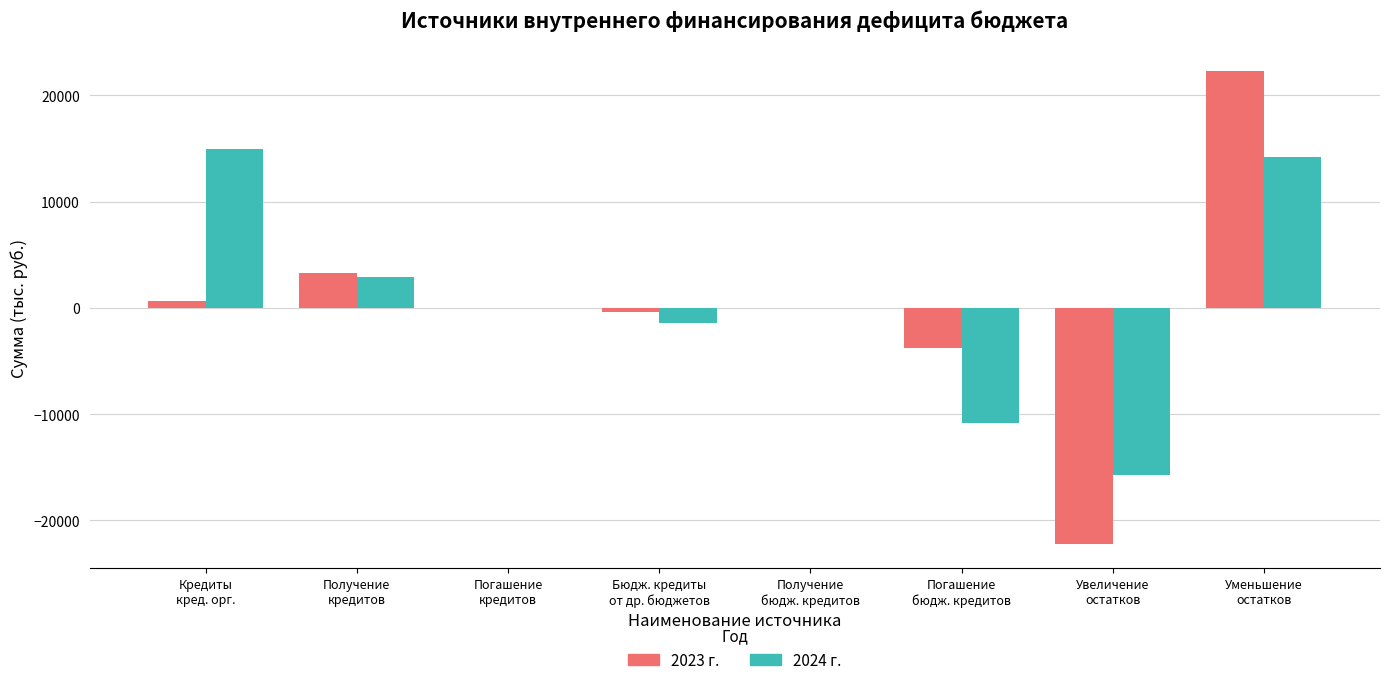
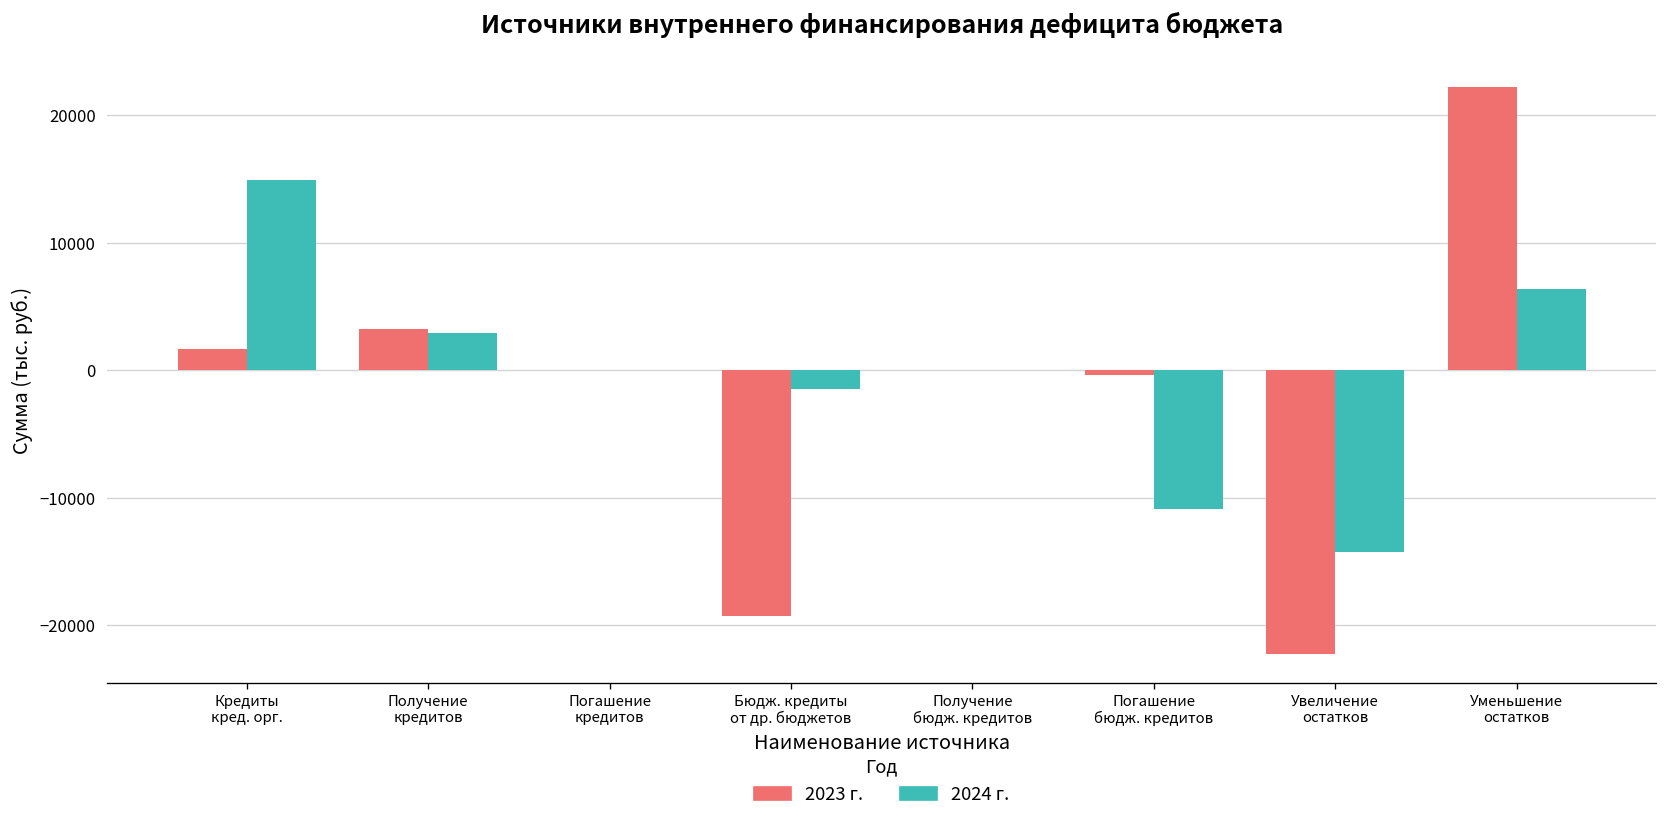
  {
    "2023 г.": {
-     "Кредиты кред. орг.": 600,
+     "Кредиты кред. орг.": 1700,
      "Получение кредитов": 3300,
      "Погашение кредитов": 0,
-     "Бюдж. кредиты от др. бюджетов": -400,
+     "Бюдж. кредиты от др. бюджетов": -19200,
      "Получение бюдж. кредитов": 0,
-     "Погашение бюдж. кредитов": -3800,
+     "Погашение бюдж. кредитов": -400,
      "Увеличение остатков": -22300,
      "Уменьшение остатков": 22300
    },
    "2024 г.": {
      "Кредиты кред. орг.": 14900,
      "Получение кредитов": 2900,
      "Погашение кредитов": 0,
      "Бюдж. кредиты от др. бюджетов": -1500,
      "Получение бюдж. кредитов": 0,
      "Погашение бюдж. кредитов": -10900,
-     "Увеличение остатков": -15700,
-     "Уменьшение остатков": 14200
+     "Увеличение остатков": -14200,
+     "Уменьшение остатков": 6400
    }
  }
